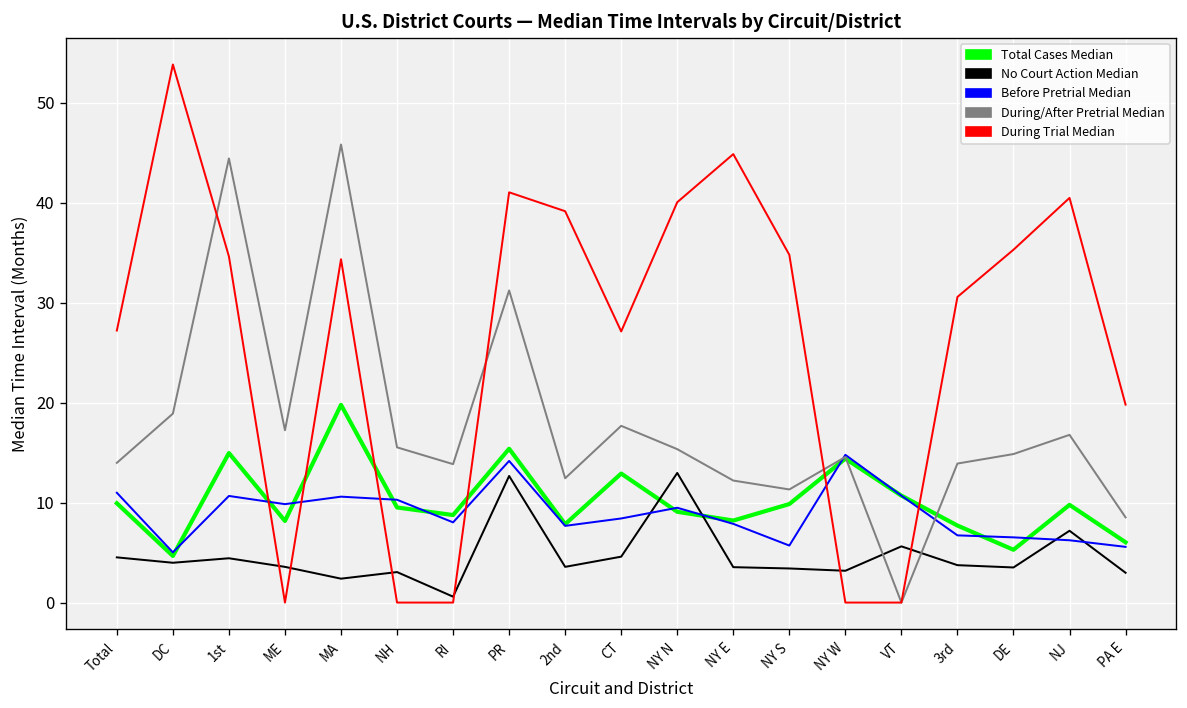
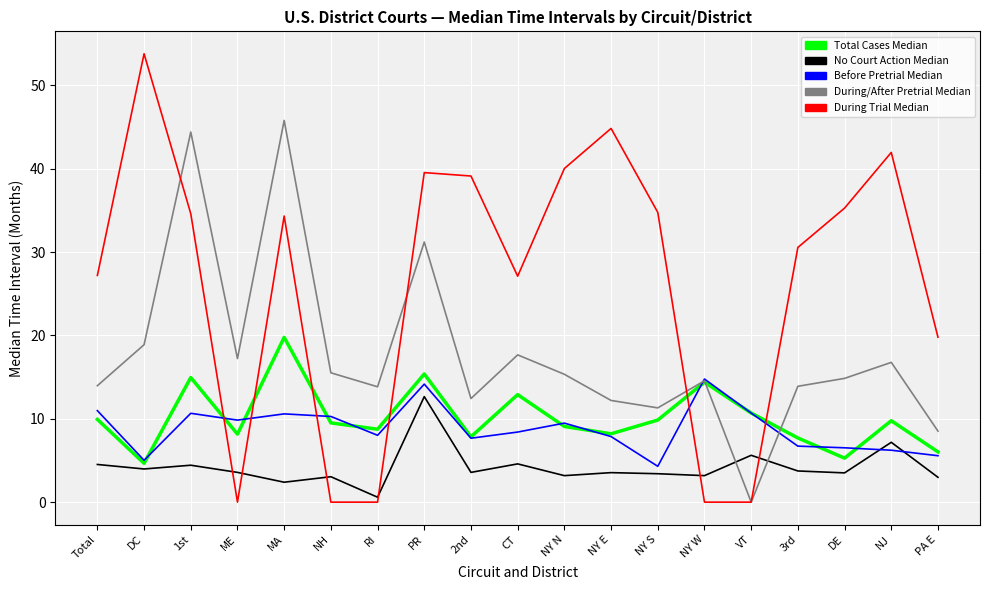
  {
    "Total Cases Median": {
      "Total": 10,
      "DC": 5,
      "1st": 15,
      "ME": 8,
      "MA": 20,
      "NH": 10,
      "RI": 9,
      "PR": 15,
      "CT": 13,
      "NY N": 9,
      "NY E": 8,
      "NY S": 10,
      "3rd": 8,
      "DE": 5,
      "NJ": 10,
      "PA E": 6
    },
    "No Court Action Median": {
      "Total": 5,
      "DC": 4,
      "1st": 4,
      "ME": 4,
      "MA": 2,
      "NH": 3,
      "RI": 1,
      "PR": 13,
      "2nd": 4,
      "CT": 5,
-     "NY N": 13,
+     "NY N": 3,
      "NY E": 4,
      "NY S": 3,
      "NY W": 3,
      "VT": 6,
      "3rd": 4,
      "DE": 4,
      "NJ": 7,
      "PA E": 3
    },
    "Before Pretrial Median": {
      "Total": 11,
      "DC": 5,
      "1st": 11,
      "ME": 10,
      "MA": 11,
      "NH": 10,
      "RI": 8,
      "PR": 14,
      "CT": 8,
      "NY N": 9,
      "NY E": 8,
-     "NY S": 6,
+     "NY S": 4,
      "3rd": 7,
      "DE": 7,
      "NJ": 6,
      "PA E": 6
    },
    "During Trial Median": {
      "Total": 27,
      "DC": 54,
      "1st": 35,
      "ME": 0,
      "MA": 34,
      "NH": 0,
      "RI": 0,
-     "PR": 41,
+     "PR": 40,
      "2nd": 39,
      "CT": 27,
      "NY N": 40,
      "NY E": 45,
      "NY S": 35,
      "NY W": 0,
      "3rd": 31,
      "DE": 35,
-     "NJ": 40,
+     "NJ": 42,
      "PA E": 20
    }
  }
